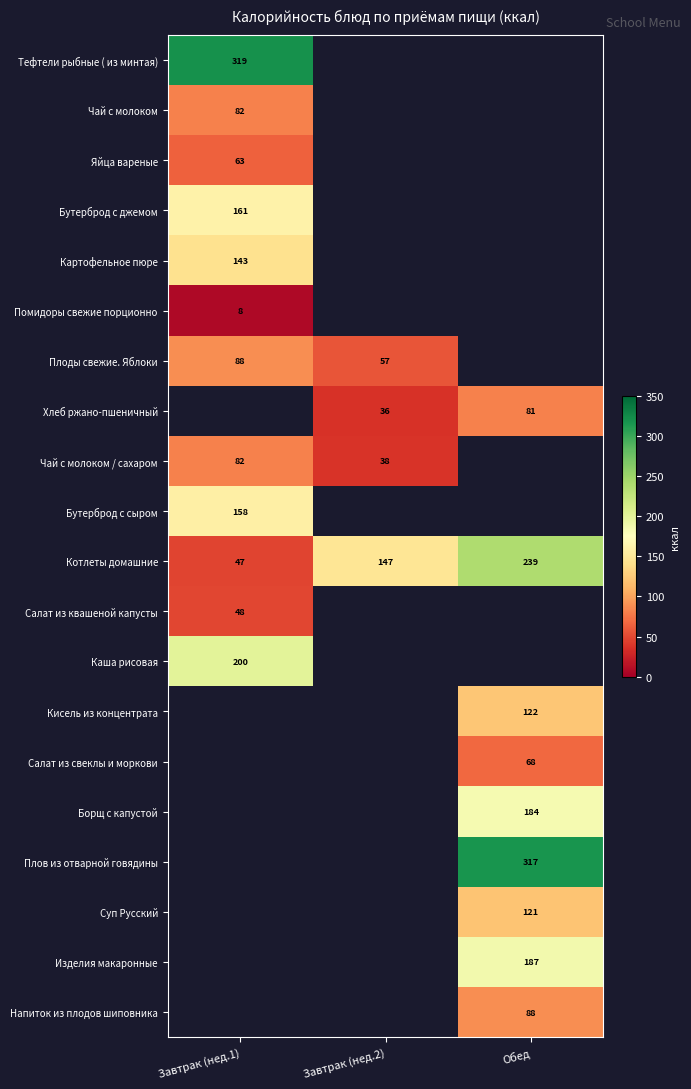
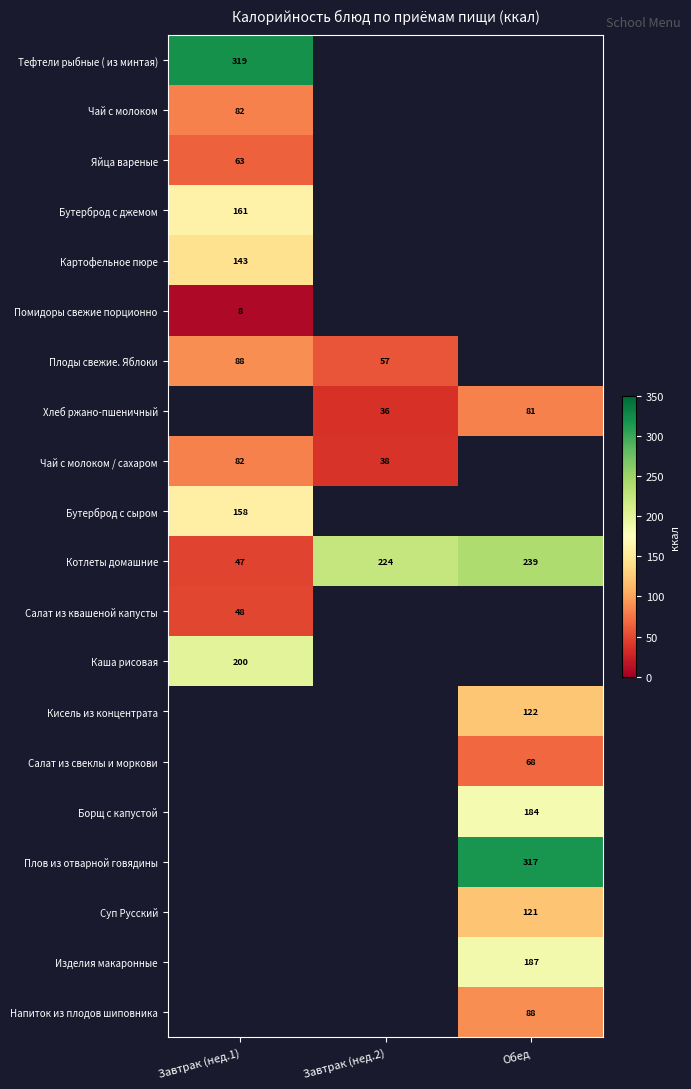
  {
    "Тефтели рыбные ( из минтая)": {
      "Завтрак (нед.1)": 319
    },
    "Чай с молоком": {
      "Завтрак (нед.1)": 82
    },
    "Яйца вареные": {
      "Завтрак (нед.1)": 63
    },
    "Бутерброд с джемом": {
      "Завтрак (нед.1)": 161
    },
    "Картофельное пюре": {
      "Завтрак (нед.1)": 143
    },
    "Помидоры свежие порционно": {
      "Завтрак (нед.1)": 8
    },
    "Плоды свежие. Яблоки": {
      "Завтрак (нед.1)": 88,
      "Завтрак (нед.2)": 57
    },
    "Хлеб ржано-пшеничный": {
      "Завтрак (нед.2)": 36,
      "Обед": 81
    },
    "Чай с молоком / сахаром": {
      "Завтрак (нед.1)": 82,
      "Завтрак (нед.2)": 38
    },
    "Бутерброд с сыром": {
      "Завтрак (нед.1)": 158
    },
    "Котлеты домашние": {
      "Завтрак (нед.1)": 47,
-     "Завтрак (нед.2)": 147,
+     "Завтрак (нед.2)": 224,
      "Обед": 239
    },
    "Салат из квашеной капусты": {
      "Завтрак (нед.1)": 48
    },
    "Каша рисовая": {
      "Завтрак (нед.1)": 200
    },
    "Кисель из концентрата": {
      "Обед": 122
    },
    "Салат из свеклы и моркови": {
      "Обед": 68
    },
    "Борщ с капустой": {
      "Обед": 184
    },
    "Плов из отварной говядины": {
      "Обед": 317
    },
    "Суп Русский": {
      "Обед": 121
    },
    "Изделия макаронные": {
      "Обед": 187
    },
    "Напиток из плодов шиповника": {
      "Обед": 88
    }
  }
